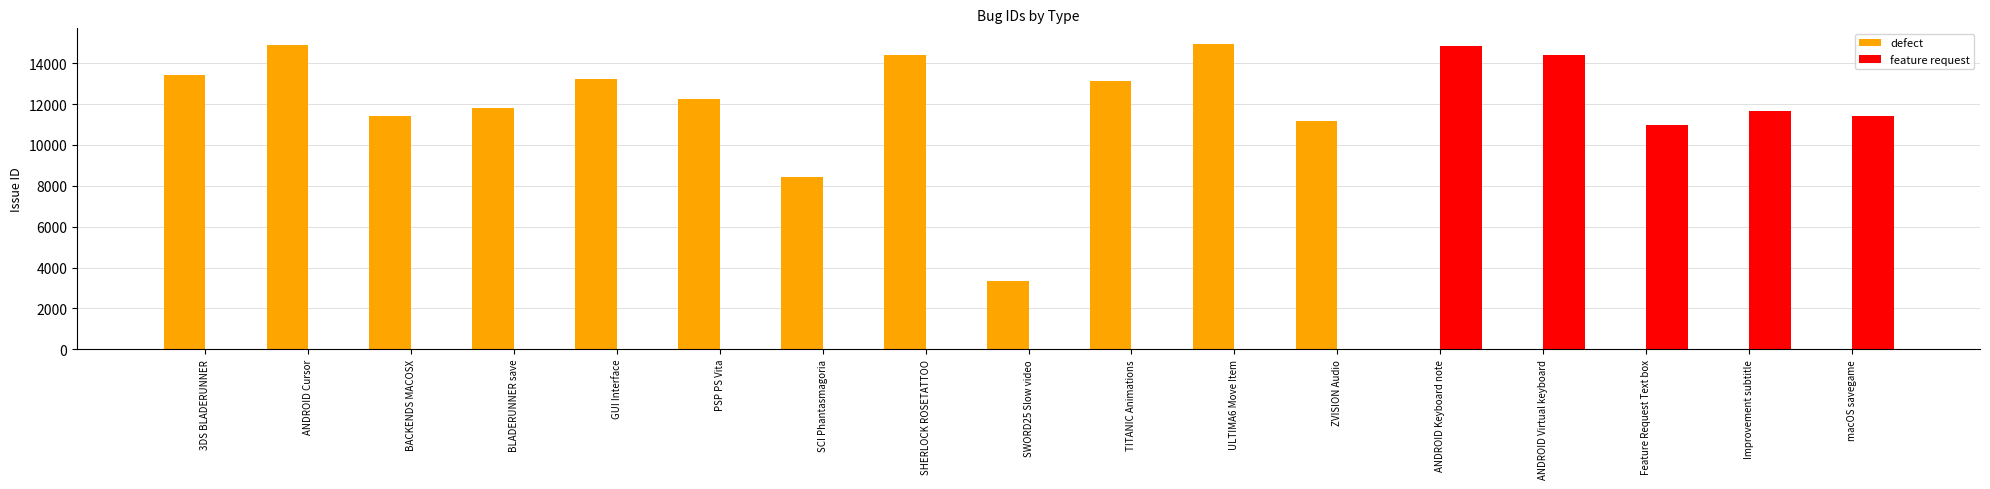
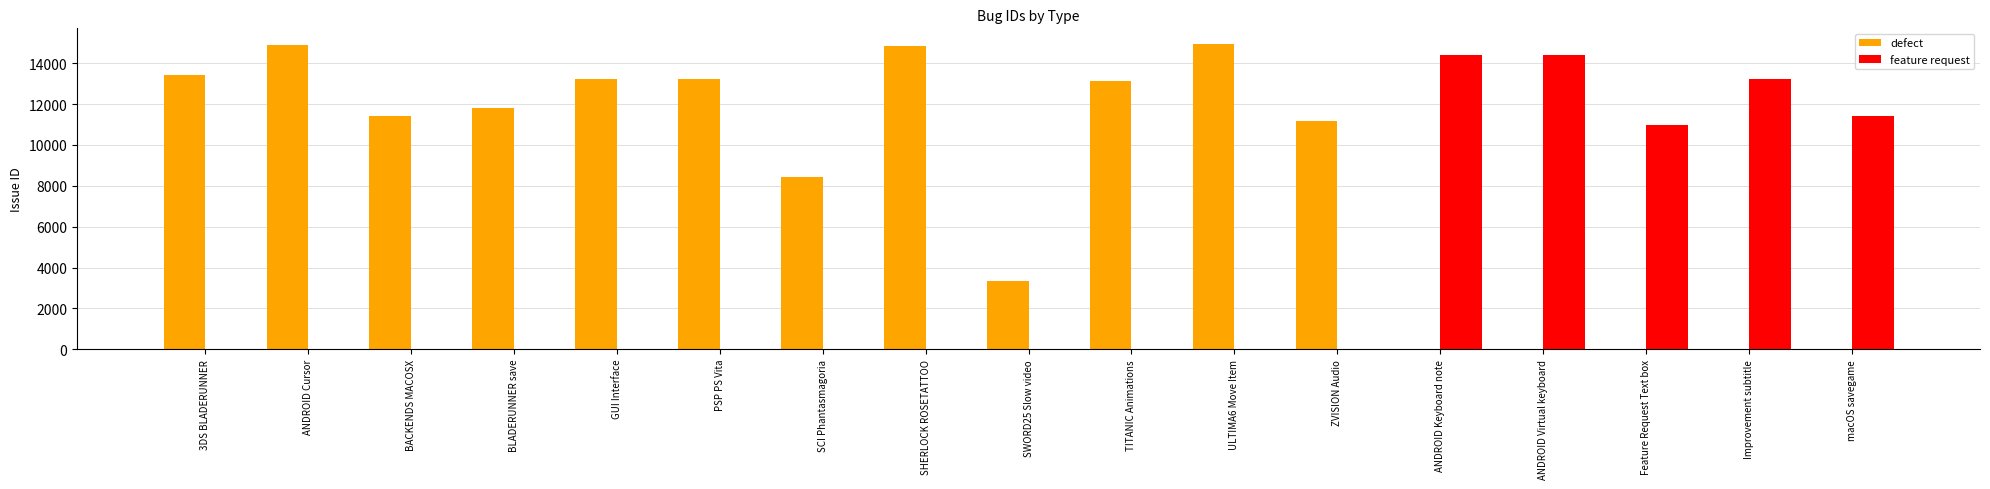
  {
    "defect": {
      "3DS BLADERUNNER": 13400,
      "ANDROID Cursor": 14900,
      "BACKENDS MACOSX": 11400,
      "BLADERUNNER save": 11800,
      "GUI Interface": 13200,
-     "PSP PS Vita": 12300,
+     "PSP PS Vita": 13200,
      "SCI Phantasmagoria": 8500,
-     "SHERLOCK ROSETATTOO": 14400,
+     "SHERLOCK ROSETATTOO": 14800,
      "SWORD25 Slow video": 3400,
      "TITANIC Animations": 13100,
      "ULTIMA6 Move Item": 15000,
      "ZVISION Audio": 11200,
      "ANDROID Keyboard note": 0,
      "ANDROID Virtual keyboard": 0,
      "Feature Request Text box": 0,
      "Improvement subtitle": 0,
      "macOS savegame": 0
    },
    "feature request": {
      "3DS BLADERUNNER": 0,
      "ANDROID Cursor": 0,
      "BACKENDS MACOSX": 0,
      "BLADERUNNER save": 0,
      "GUI Interface": 0,
      "PSP PS Vita": 0,
      "SCI Phantasmagoria": 0,
      "SHERLOCK ROSETATTOO": 0,
      "SWORD25 Slow video": 0,
      "TITANIC Animations": 0,
      "ULTIMA6 Move Item": 0,
      "ZVISION Audio": 0,
-     "ANDROID Keyboard note": 14800,
+     "ANDROID Keyboard note": 14400,
      "ANDROID Virtual keyboard": 14400,
      "Feature Request Text box": 11000,
-     "Improvement subtitle": 11700,
+     "Improvement subtitle": 13200,
      "macOS savegame": 11400
    }
  }
